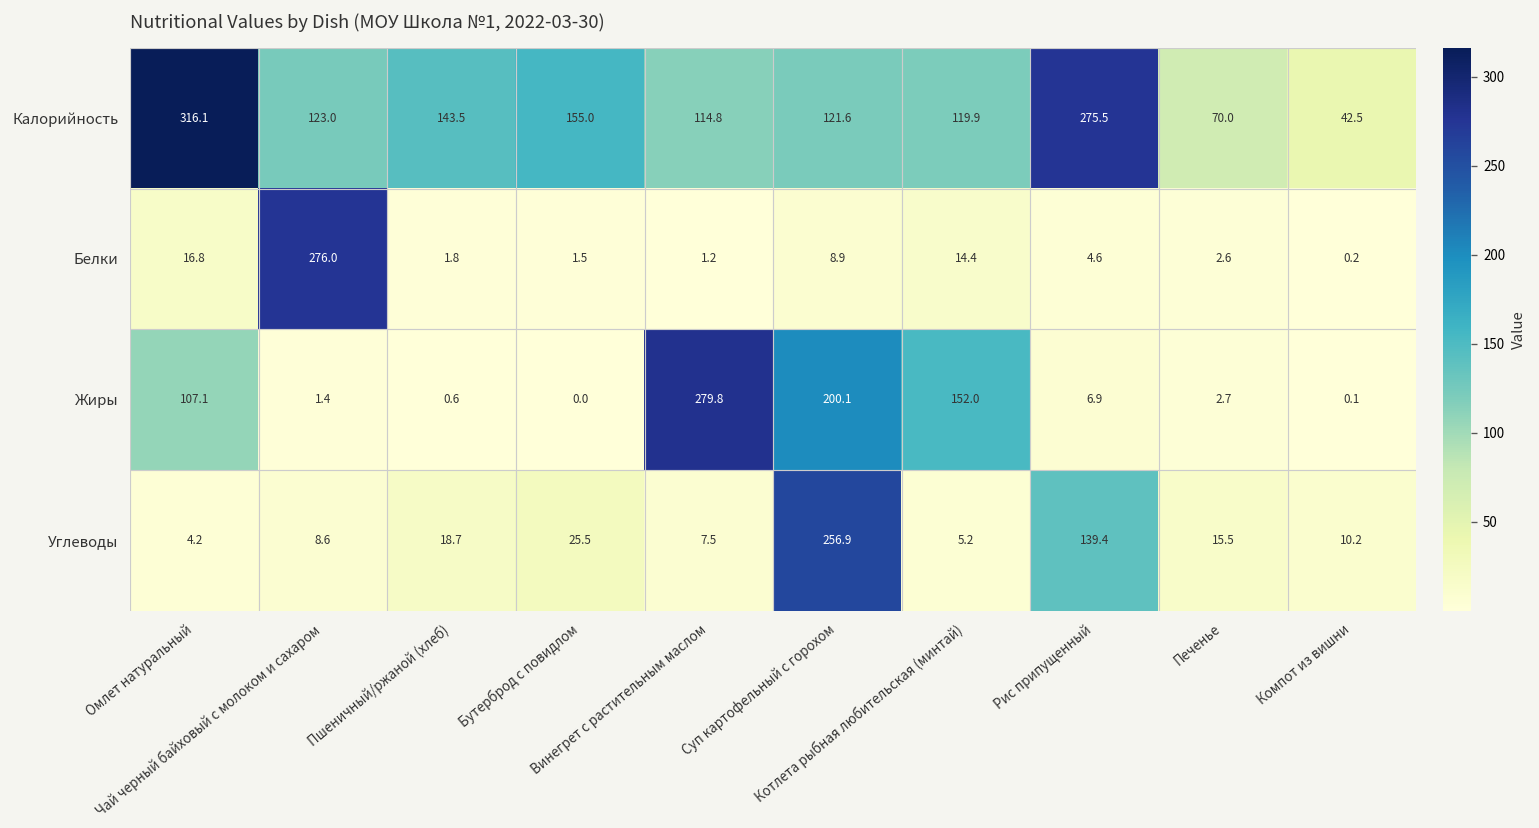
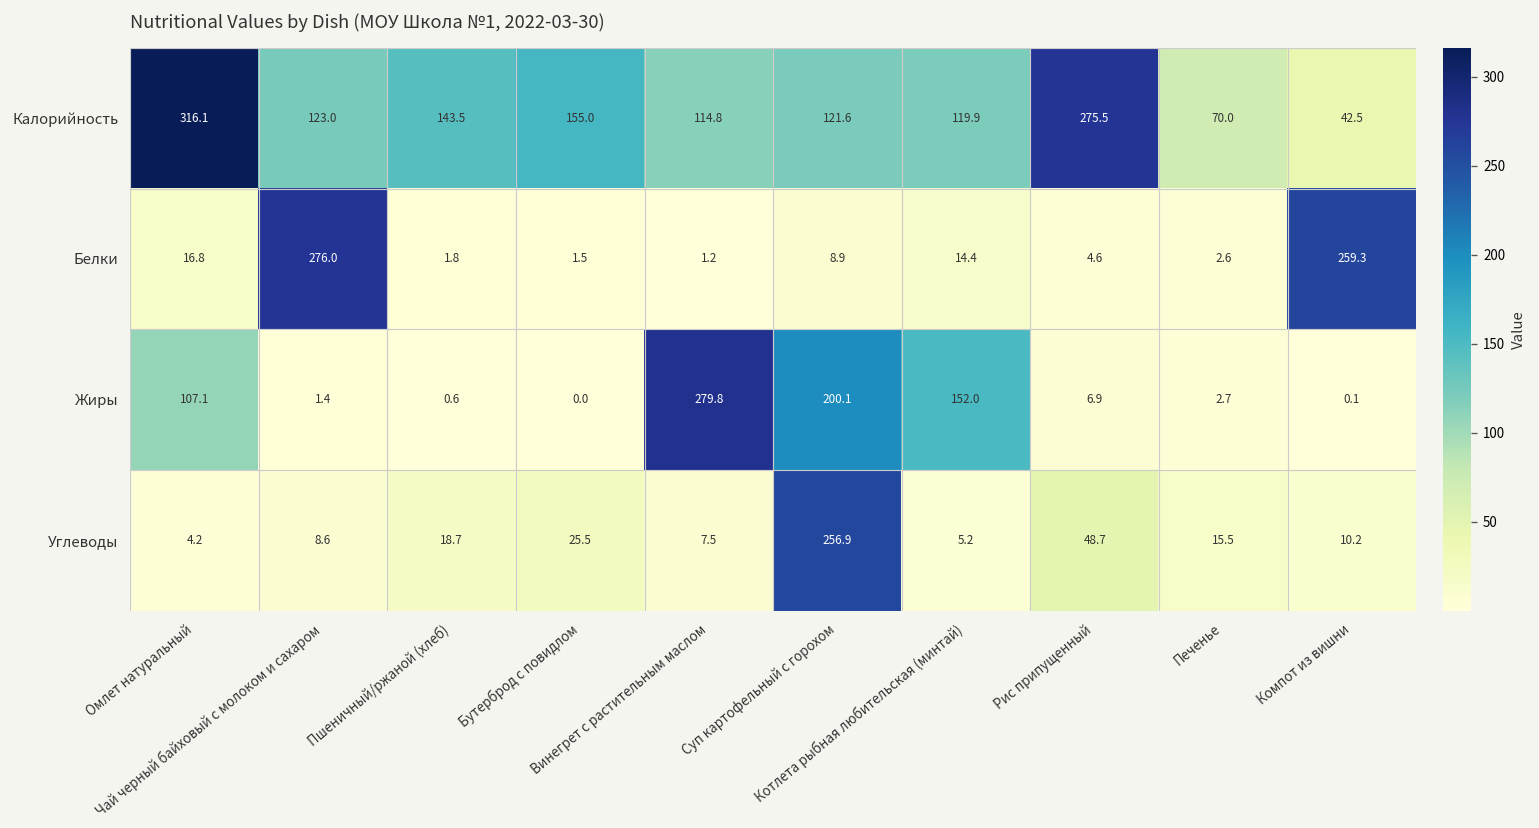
  {
    "Калорийность": {
      "Омлет натуральный": 316.1,
      "Чай черный байховый с молоком и сахаром": 123.0,
      "Пшеничный/ржаной (хлеб)": 143.5,
      "Бутерброд с повидлом": 155.0,
      "Винегрет с растительным маслом": 114.8,
      "Суп картофельный с горохом": 121.6,
      "Котлета рыбная любительская (минтай)": 119.9,
      "Рис припущенный": 275.5,
      "Печенье": 70.0,
      "Компот из вишни": 42.5
    },
    "Белки": {
      "Омлет натуральный": 16.8,
      "Чай черный байховый с молоком и сахаром": 276.0,
      "Пшеничный/ржаной (хлеб)": 1.8,
      "Бутерброд с повидлом": 1.5,
      "Винегрет с растительным маслом": 1.2,
      "Суп картофельный с горохом": 8.9,
      "Котлета рыбная любительская (минтай)": 14.4,
      "Рис припущенный": 4.6,
      "Печенье": 2.6,
-     "Компот из вишни": 0.2
+     "Компот из вишни": 259.3
    },
    "Жиры": {
      "Омлет натуральный": 107.1,
      "Чай черный байховый с молоком и сахаром": 1.4,
      "Пшеничный/ржаной (хлеб)": 0.6,
      "Бутерброд с повидлом": 0.0,
      "Винегрет с растительным маслом": 279.8,
      "Суп картофельный с горохом": 200.1,
      "Котлета рыбная любительская (минтай)": 152.0,
      "Рис припущенный": 6.9,
      "Печенье": 2.7,
      "Компот из вишни": 0.1
    },
    "Углеводы": {
      "Омлет натуральный": 4.2,
      "Чай черный байховый с молоком и сахаром": 8.6,
      "Пшеничный/ржаной (хлеб)": 18.7,
      "Бутерброд с повидлом": 25.5,
      "Винегрет с растительным маслом": 7.5,
      "Суп картофельный с горохом": 256.9,
      "Котлета рыбная любительская (минтай)": 5.2,
-     "Рис припущенный": 139.4,
+     "Рис припущенный": 48.7,
      "Печенье": 15.5,
      "Компот из вишни": 10.2
    }
  }
